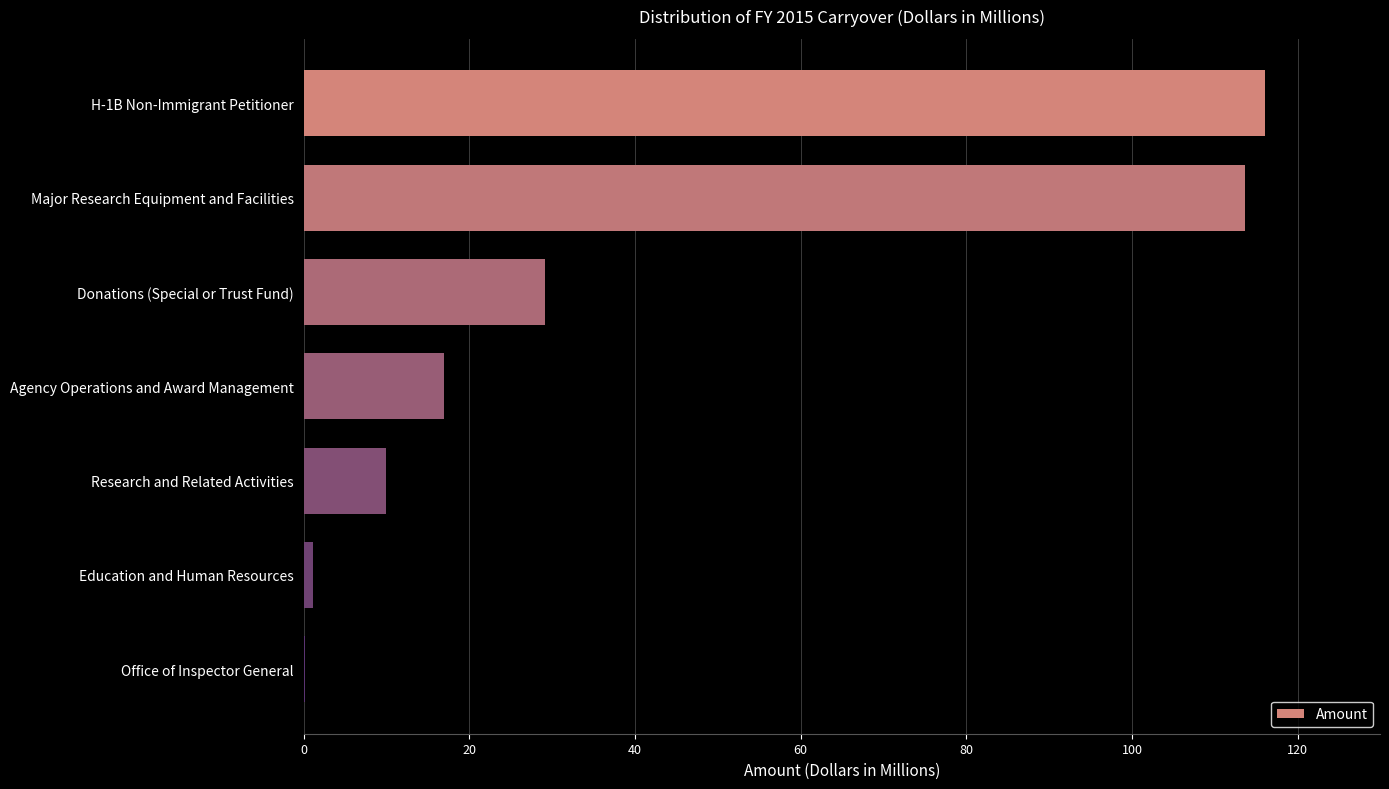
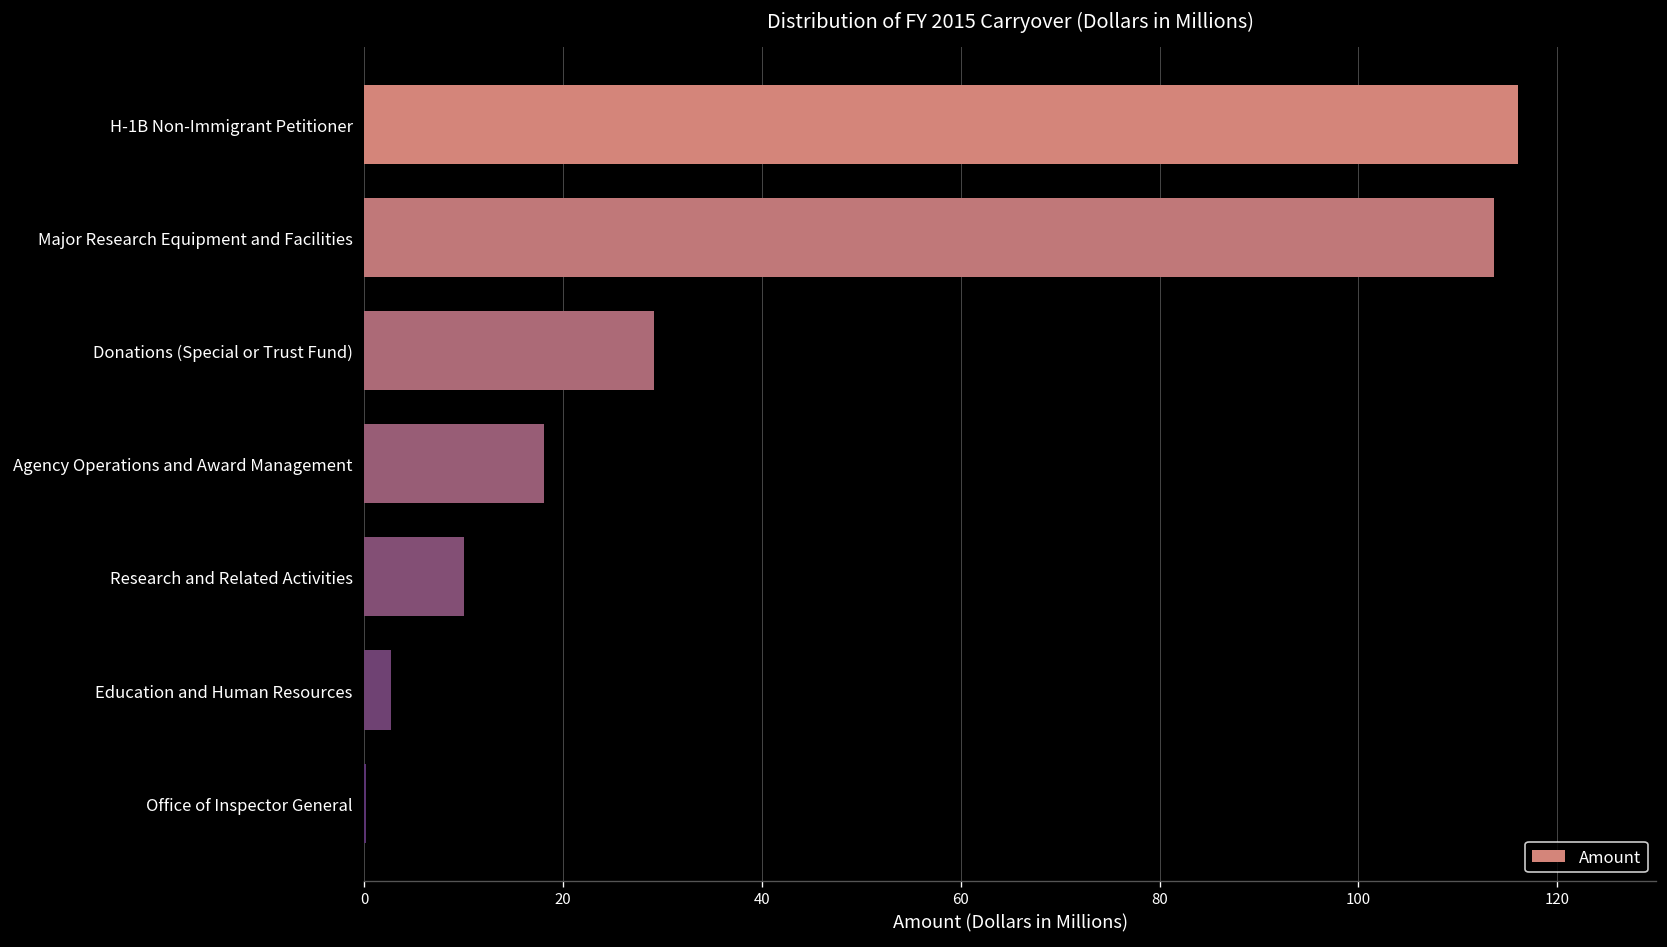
  {
    "H-1B Non-Immigrant Petitioner": 116,
    "Major Research Equipment and Facilities": 114,
    "Donations (Special or Trust Fund)": 29,
-   "Agency Operations and Award Management": 17,
+   "Agency Operations and Award Management": 18,
    "Research and Related Activities": 10,
-   "Education and Human Resources": 1
+   "Education and Human Resources": 3
  }
